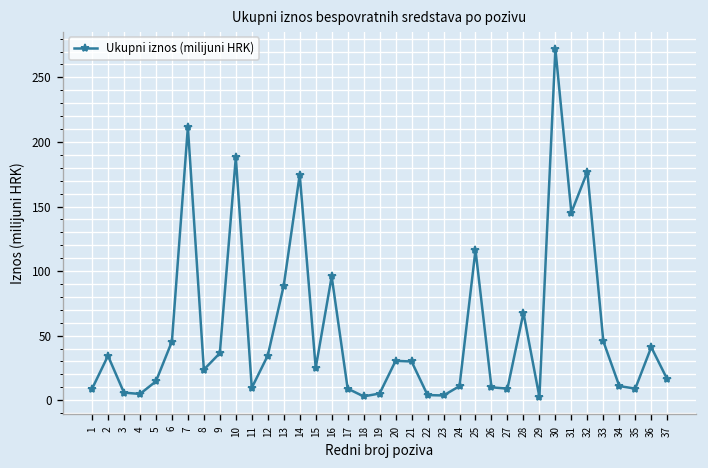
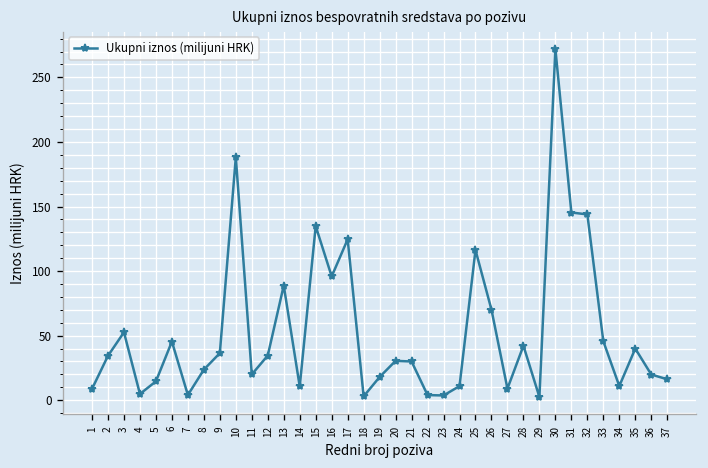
  {
    "1": 9,
    "2": 34,
-   "3": 6,
+   "3": 53,
    "4": 5,
    "5": 15,
    "6": 45,
-   "7": 211,
+   "7": 4,
    "8": 24,
    "9": 36,
    "10": 188,
-   "11": 10,
+   "11": 20,
    "12": 35,
    "13": 89,
-   "14": 175,
-   "15": 25,
+   "14": 11,
+   "15": 135,
    "16": 96,
-   "17": 9,
+   "17": 125,
    "18": 3,
-   "19": 5,
+   "19": 18,
    "20": 31,
    "21": 30,
    "22": 4,
    "23": 4,
    "24": 11,
    "25": 116,
-   "26": 10,
+   "26": 70,
    "27": 9,
-   "28": 68,
+   "28": 42,
    "29": 3,
    "30": 272,
    "31": 145,
-   "32": 177,
+   "32": 144,
    "33": 46,
    "34": 11,
-   "35": 9,
-   "36": 41,
+   "35": 40,
+   "36": 20,
    "37": 16
  }
